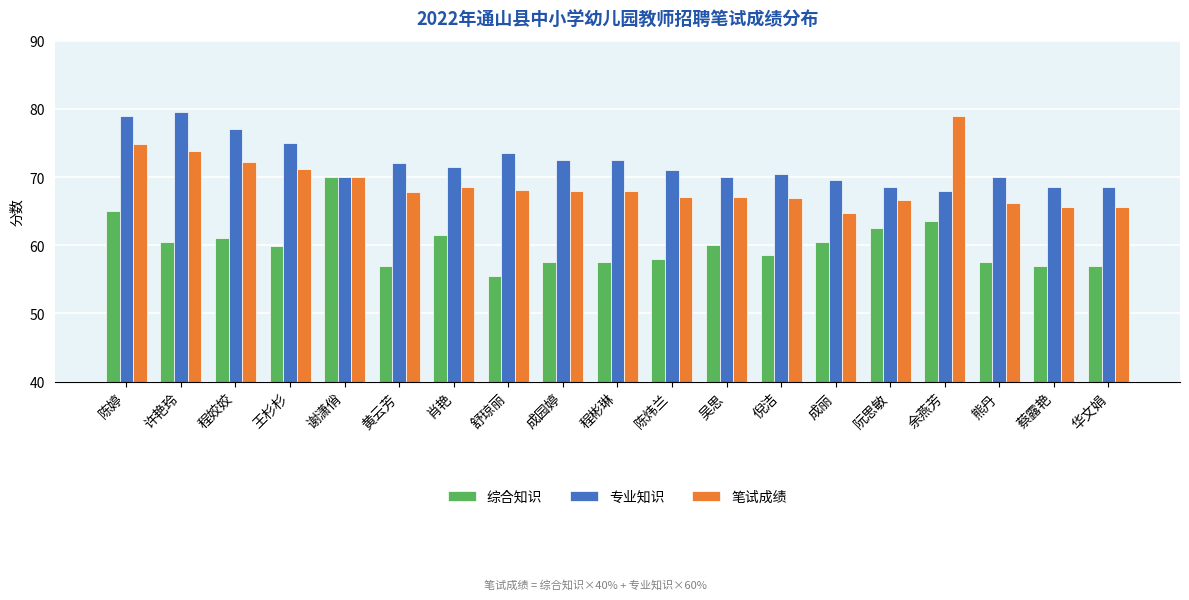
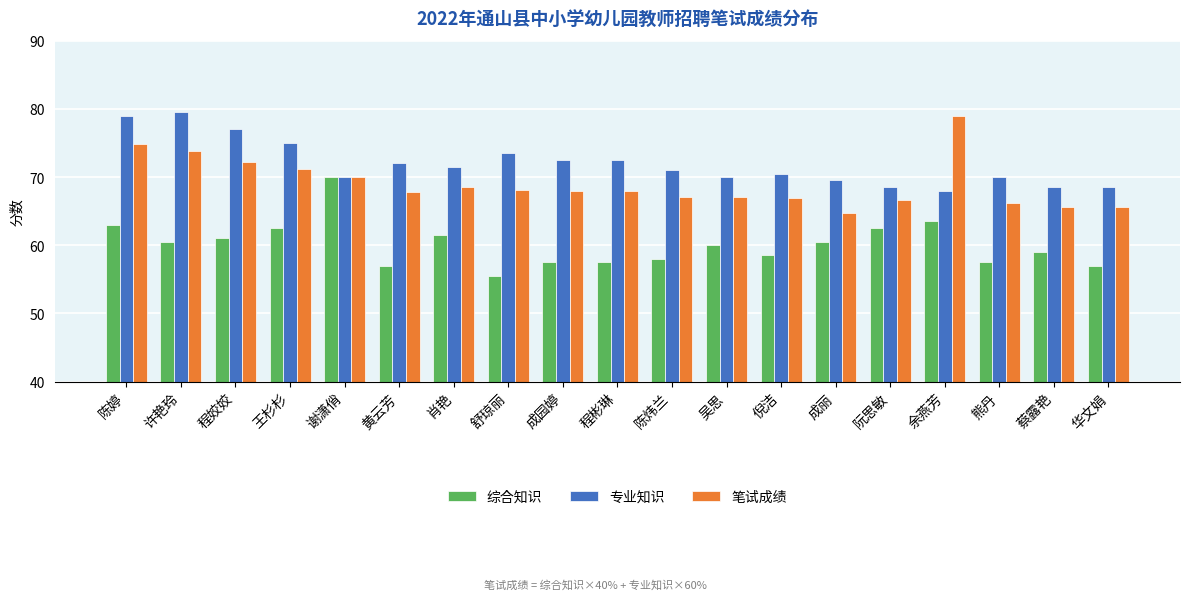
  {
    "综合知识": {
-     "陈婷": 65,
+     "陈婷": 63,
      "许艳玲": 61,
      "程姣姣": 61,
-     "王杉杉": 60,
+     "王杉杉": 63,
      "谢潇俏": 70,
      "黄云芳": 57,
      "肖艳": 62,
      "舒琼丽": 56,
      "成园婷": 58,
      "程彬琳": 58,
      "陈炜兰": 58,
      "吴思": 60,
      "倪洁": 59,
      "成丽": 61,
      "阮思敏": 63,
      "余燕芳": 64,
      "熊丹": 58,
-     "蔡露艳": 57,
+     "蔡露艳": 59,
      "华文娟": 57
    },
    "专业知识": {
      "陈婷": 79,
      "许艳玲": 80,
      "程姣姣": 77,
      "王杉杉": 75,
      "谢潇俏": 70,
      "黄云芳": 72,
      "肖艳": 72,
      "舒琼丽": 74,
      "成园婷": 73,
      "程彬琳": 73,
      "陈炜兰": 71,
      "吴思": 70,
      "倪洁": 71,
      "成丽": 70,
      "阮思敏": 69,
      "余燕芳": 68,
      "熊丹": 70,
      "蔡露艳": 69,
      "华文娟": 69
    },
    "笔试成绩": {
      "陈婷": 75,
      "许艳玲": 74,
      "程姣姣": 72,
      "王杉杉": 71,
      "谢潇俏": 70,
      "黄云芳": 68,
      "肖艳": 69,
      "舒琼丽": 68,
      "成园婷": 68,
      "程彬琳": 68,
      "陈炜兰": 67,
      "吴思": 67,
      "倪洁": 67,
      "成丽": 65,
      "阮思敏": 67,
      "余燕芳": 79,
      "熊丹": 66,
      "蔡露艳": 66,
      "华文娟": 66
    }
  }
